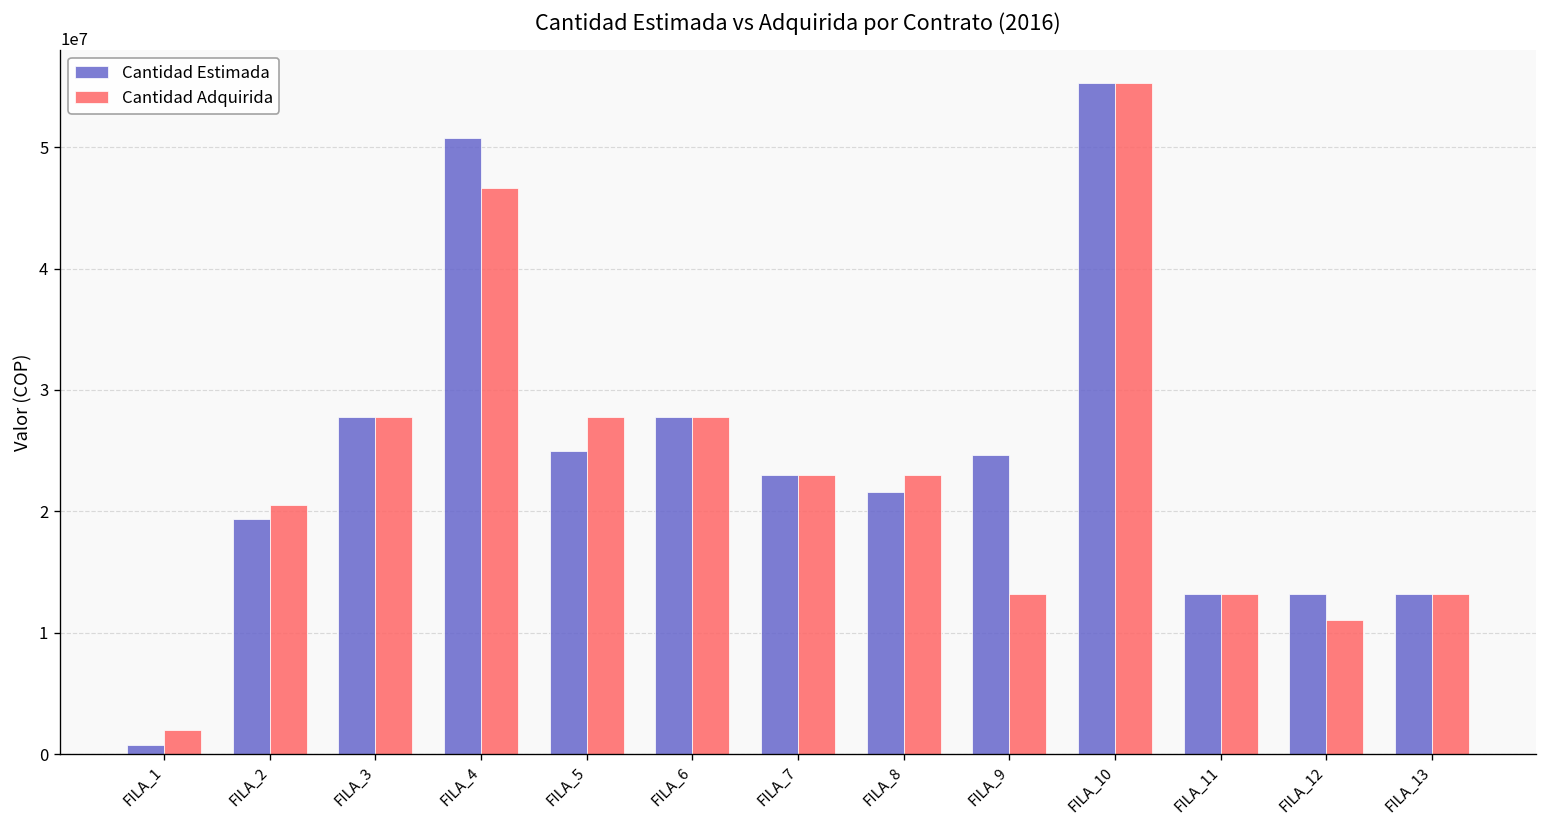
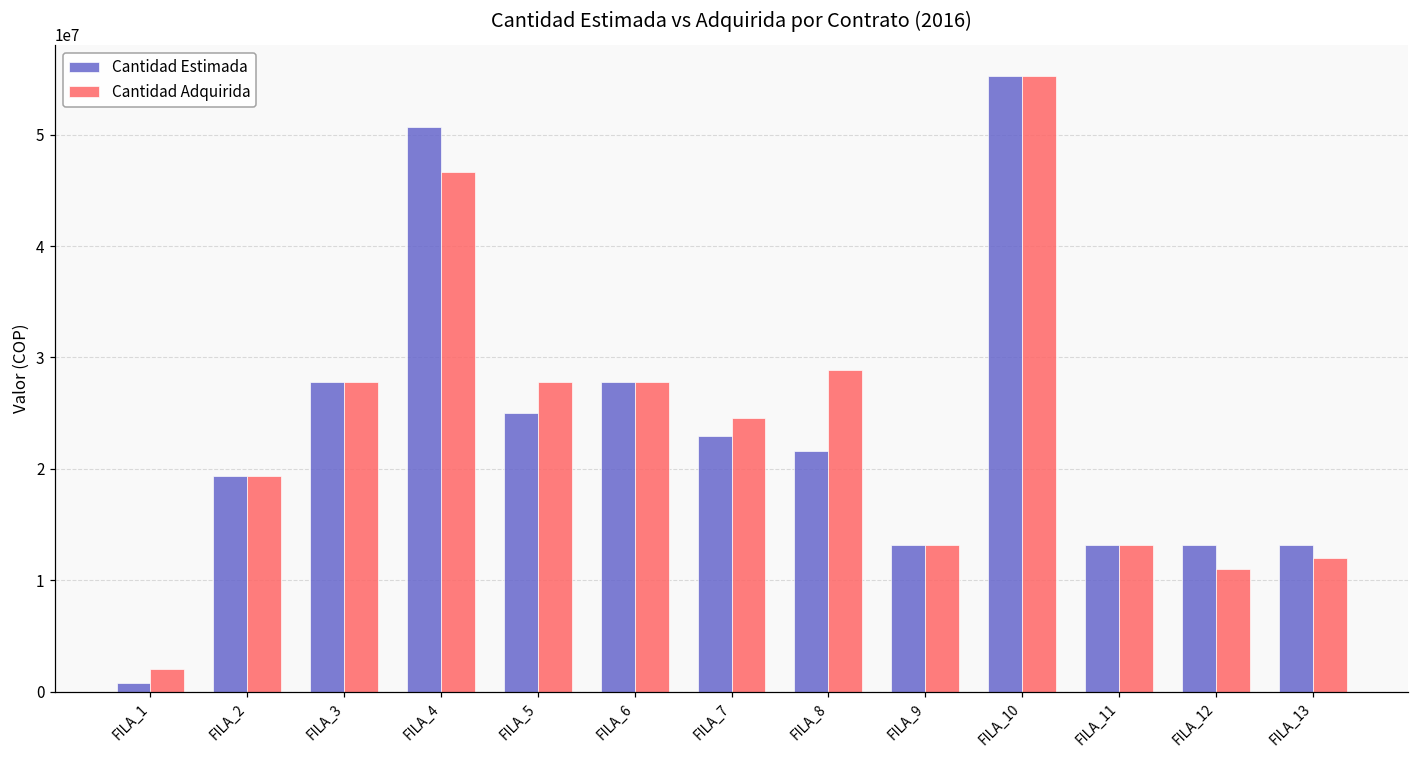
  {
    "Cantidad Estimada": {
      "FILA_1": 800000,
      "FILA_2": 19400000,
      "FILA_3": 27800000,
      "FILA_4": 50700000,
      "FILA_5": 25000000,
      "FILA_6": 27800000,
      "FILA_7": 23000000,
      "FILA_8": 21600000,
-     "FILA_9": 24700000,
+     "FILA_9": 13200000,
      "FILA_10": 55300000,
      "FILA_11": 13200000,
      "FILA_12": 13200000,
      "FILA_13": 13200000
    },
    "Cantidad Adquirida": {
      "FILA_1": 2000000,
-     "FILA_2": 20600000,
+     "FILA_2": 19400000,
      "FILA_3": 27800000,
      "FILA_4": 46600000,
      "FILA_5": 27800000,
      "FILA_6": 27800000,
-     "FILA_7": 23000000,
-     "FILA_8": 23000000,
+     "FILA_7": 24600000,
+     "FILA_8": 28800000,
      "FILA_9": 13200000,
      "FILA_10": 55300000,
      "FILA_11": 13200000,
      "FILA_12": 11000000,
-     "FILA_13": 13200000
+     "FILA_13": 12000000
    }
  }
